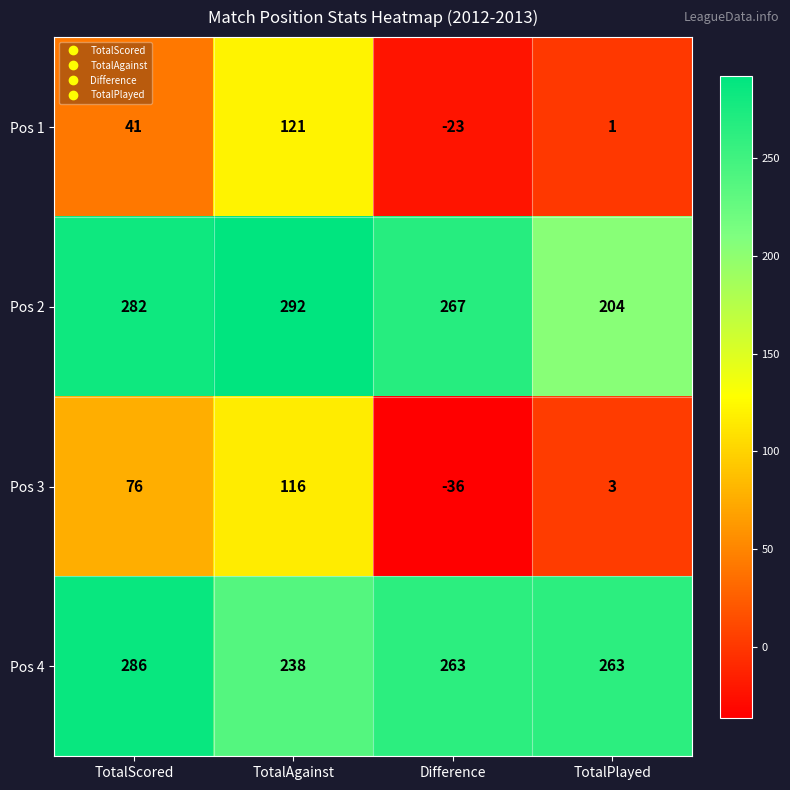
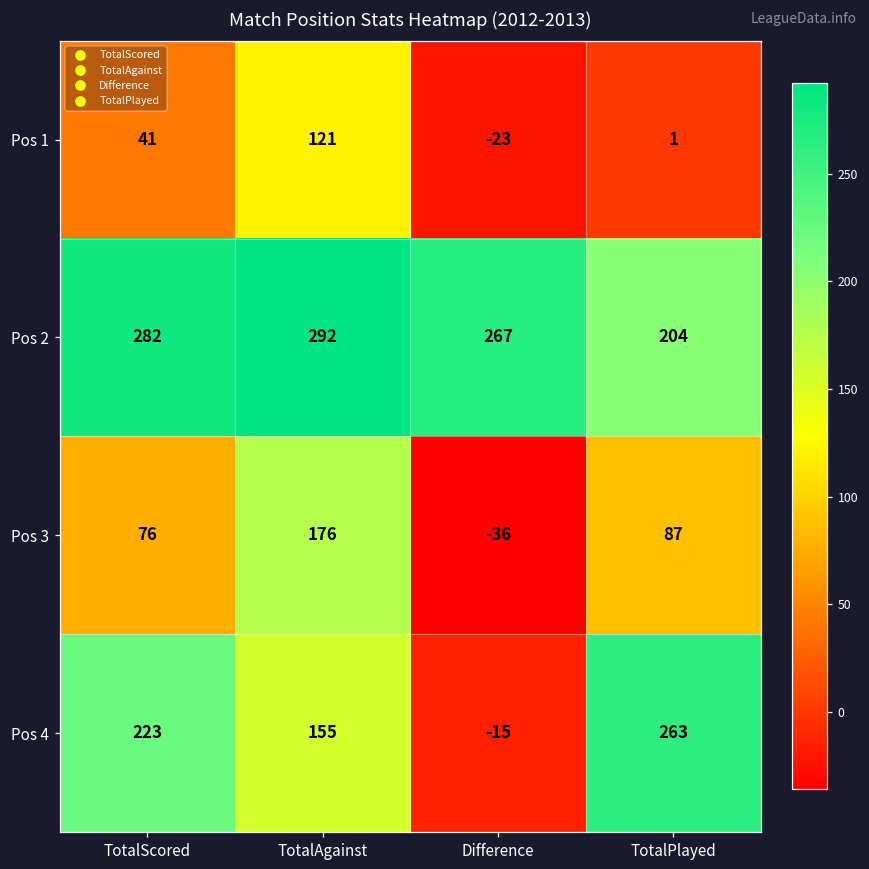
  {
    "Pos 1": {
      "TotalScored": 41,
      "TotalAgainst": 121,
      "Difference": -23,
      "TotalPlayed": 1
    },
    "Pos 2": {
      "TotalScored": 282,
      "TotalAgainst": 292,
      "Difference": 267,
      "TotalPlayed": 204
    },
    "Pos 3": {
      "TotalScored": 76,
-     "TotalAgainst": 116,
+     "TotalAgainst": 176,
      "Difference": -36,
-     "TotalPlayed": 3
+     "TotalPlayed": 87
    },
    "Pos 4": {
-     "TotalScored": 286,
-     "TotalAgainst": 238,
-     "Difference": 263,
+     "TotalScored": 223,
+     "TotalAgainst": 155,
+     "Difference": -15,
      "TotalPlayed": 263
    }
  }
